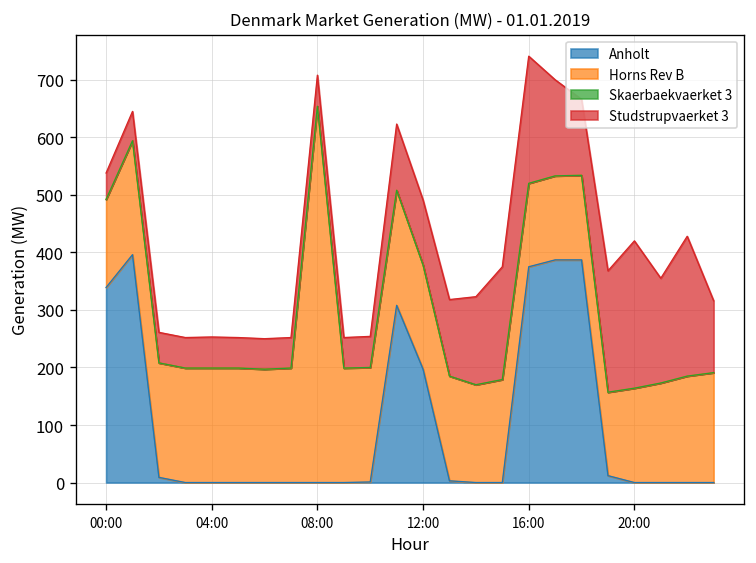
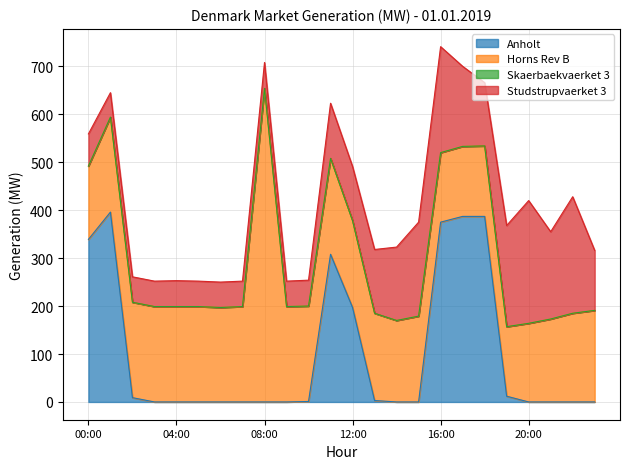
  {
    "Anholt": {
      "00:00": 340,
      "04:00": 0,
      "08:00": 0,
      "12:00": 200,
      "16:00": 380,
      "20:00": 0
    },
    "Studstrupvaerket 3": {
-     "00:00": 50,
+     "00:00": 70,
      "04:00": 50,
      "08:00": 50,
      "12:00": 110,
      "16:00": 220,
      "20:00": 260
    }
  }
